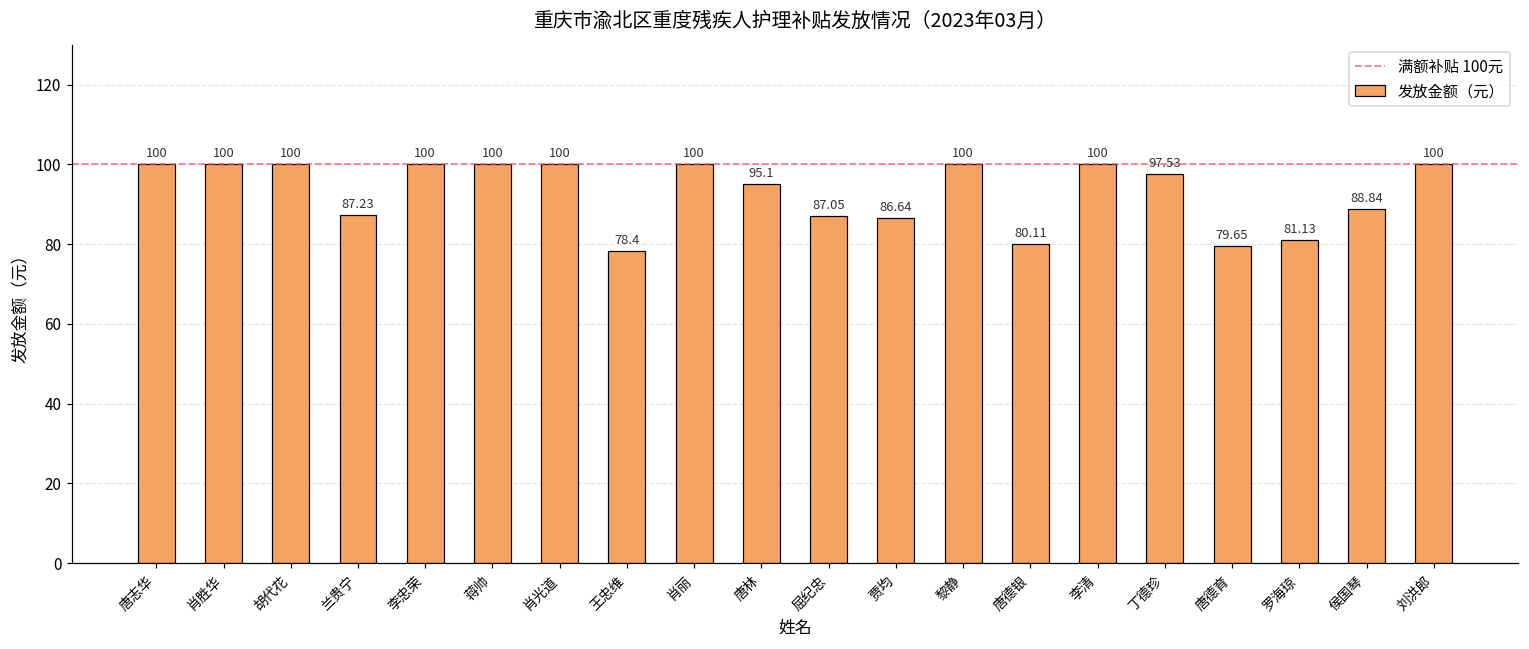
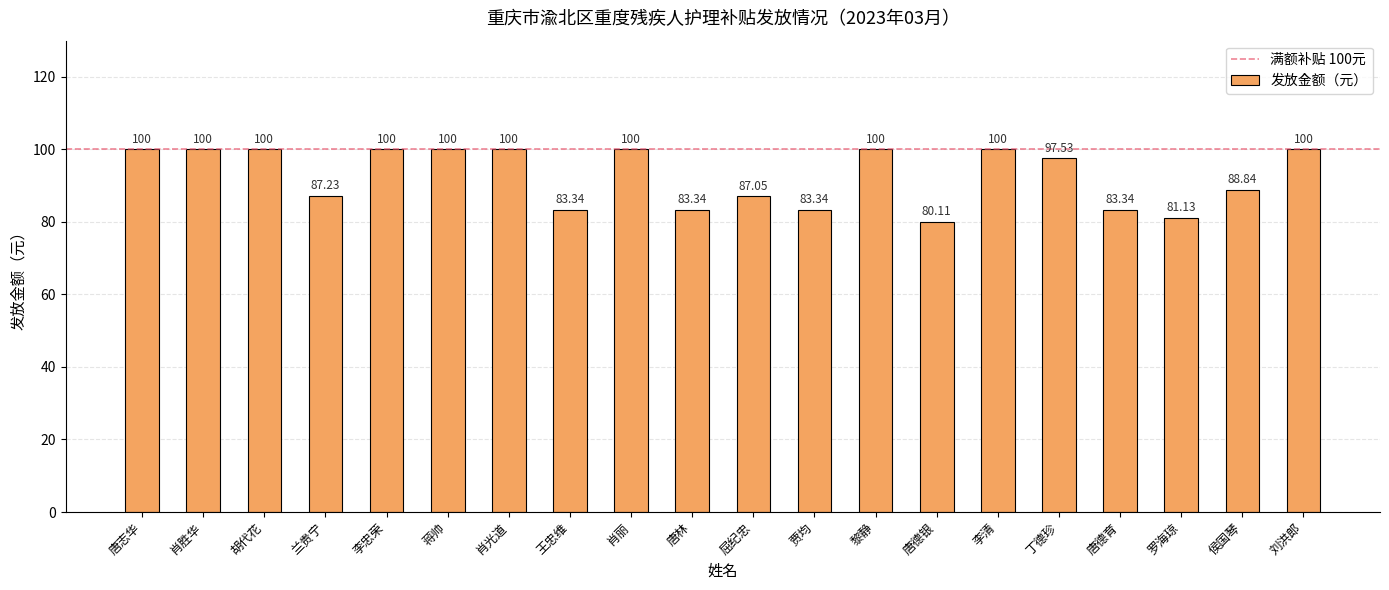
  {
    "唐志华": 100,
    "肖胜华": 100,
    "胡代花": 100,
    "兰贵宁": 87.23,
    "李忠荣": 100,
    "蒋帅": 100,
    "肖光道": 100,
-   "王忠维": 78.4,
+   "王忠维": 83.34,
    "肖丽": 100,
-   "唐林": 95.1,
+   "唐林": 83.34,
    "屈纪忠": 87.05,
-   "贾均": 86.64,
+   "贾均": 83.34,
    "黎静": 100,
    "唐德银": 80.11,
    "李清": 100,
    "丁德珍": 97.53,
-   "唐德育": 79.65,
+   "唐德育": 83.34,
    "罗海琼": 81.13,
    "侯国琴": 88.84,
    "刘洪郎": 100
  }
